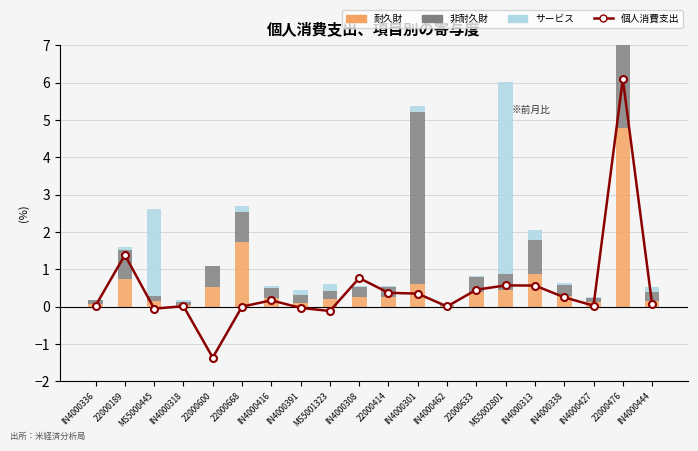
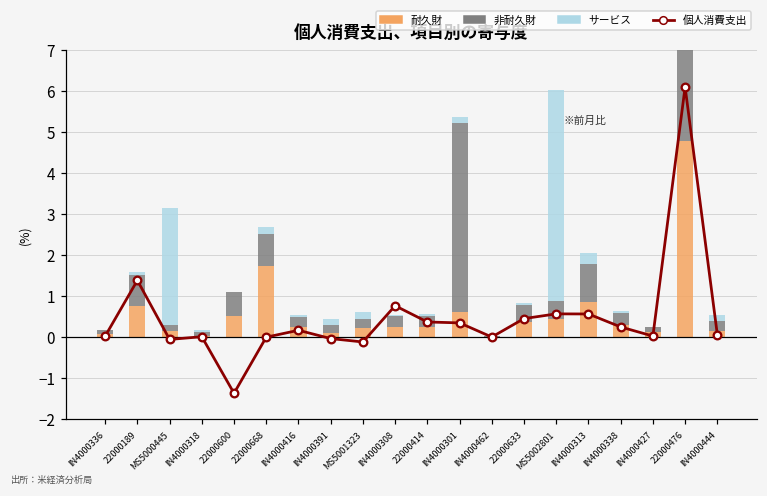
  {
    "個人消費支出": {
      "IN4000336": 0.0,
      "22000189": 1.4,
      "MS5000445": -0.1,
      "IN4000318": 0.0,
      "22000600": -1.4,
      "22000668": 0.0,
      "IN4000416": 0.2,
      "IN4000391": 0.0,
      "MS5001323": -0.1,
      "IN4000308": 0.8,
      "22000414": 0.4,
      "IN4000301": 0.3,
      "IN4000462": 0.0,
      "22000633": 0.5,
      "MS5002801": 0.6,
      "IN4000313": 0.6,
      "IN4000338": 0.2,
      "IN4000427": 0.0,
      "22000476": 6.1,
      "IN4000444": 0.1
    },
    "非耐久財": {
      "IN4000336": 0.1,
      "22000189": 0.8,
      "MS5000445": 0.1,
      "IN4000318": 0.1,
      "22000600": 0.6,
      "22000668": 0.8,
      "IN4000416": 0.3,
      "IN4000391": 0.2,
      "MS5001323": 0.2,
      "IN4000308": 0.3,
      "22000414": 0.3,
      "IN4000301": 4.6,
      "22000633": 0.4,
      "MS5002801": 0.4,
      "IN4000313": 0.9,
      "IN4000338": 0.3,
      "IN4000427": 0.1,
      "IN4000444": 0.2
    },
    "サービス": {
      "22000189": 0.1,
-     "MS5000445": 2.3,
+     "MS5000445": 2.9,
      "22000668": 0.2,
      "IN4000391": 0.1,
      "MS5001323": 0.2,
      "IN4000301": 0.2,
      "MS5002801": 5.1,
      "IN4000313": 0.3,
      "IN4000444": 0.1
    }
  }
